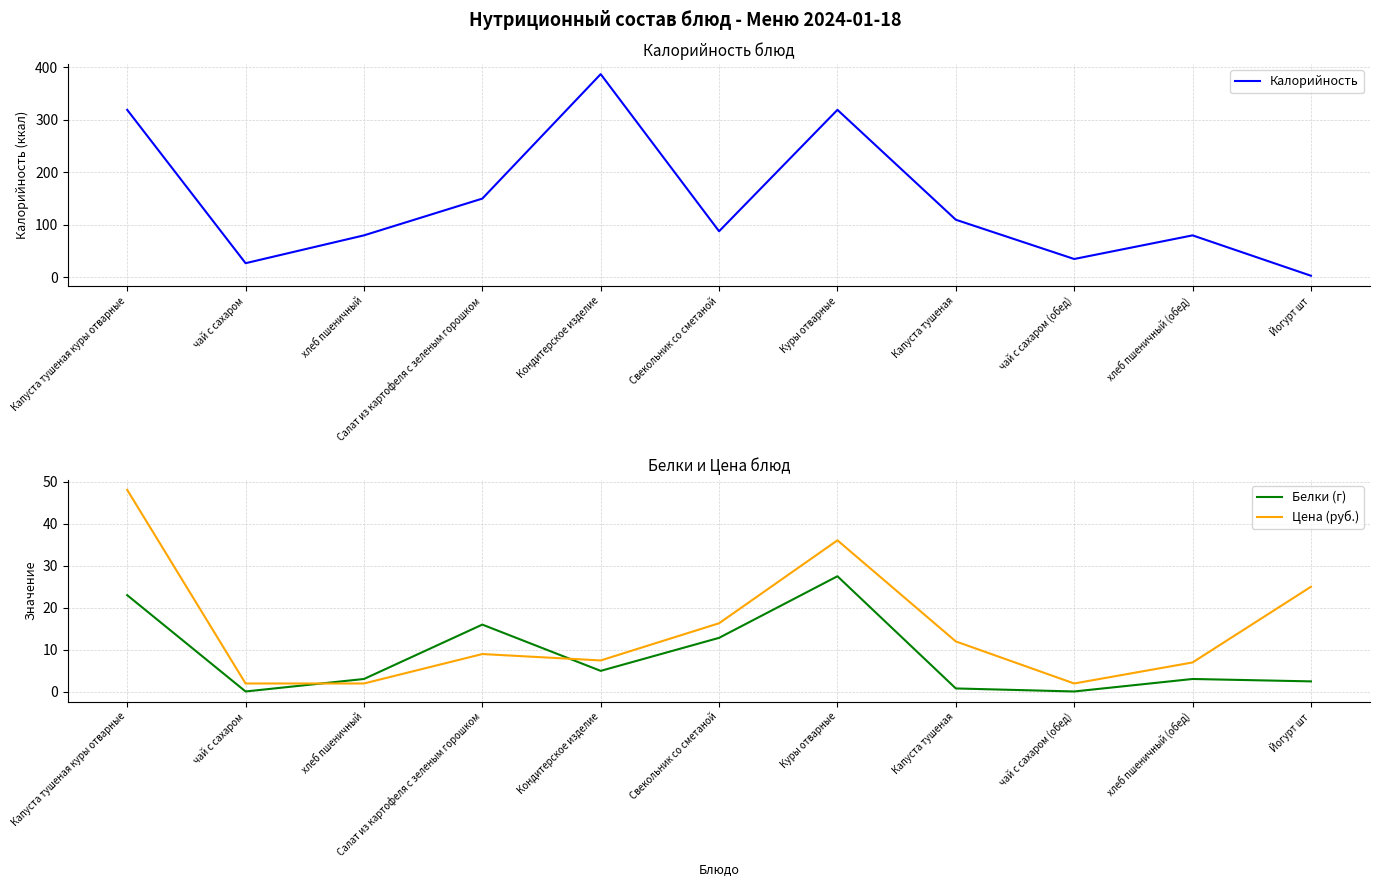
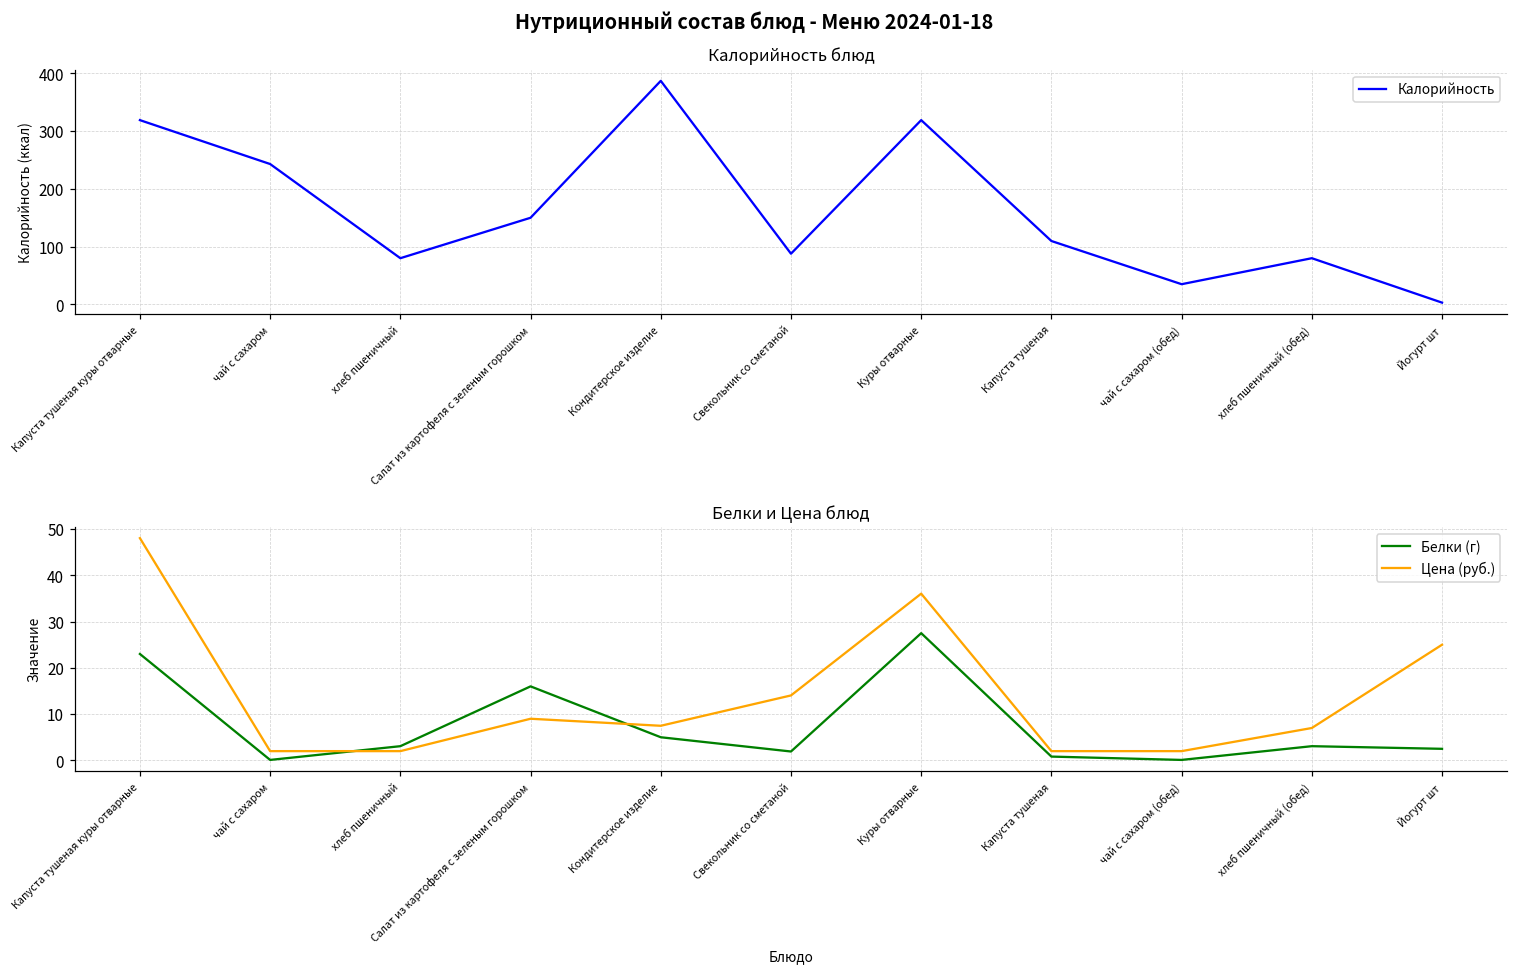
  {
    "Калорийность блюд": {
      "Капуста тушеная куры отварные": 320,
-     "чай с сахаром": 30,
+     "чай с сахаром": 240,
      "хлеб пшеничный": 80,
      "Салат из картофеля с зеленым горошком": 150,
      "Кондитерское изделие": 390,
      "Свекольник со сметаной": 90,
      "Куры отварные": 320,
      "Капуста тушеная": 110,
      "чай с сахаром (обед)": 40,
      "хлеб пшеничный (обед)": 80,
      "Йогурт шт": 0
    },
    "Белки и Цена блюд": {
      "Белки (г)": {
        "Капуста тушеная куры отварные": 23,
        "чай с сахаром": 0,
        "хлеб пшеничный": 3,
        "Салат из картофеля с зеленым горошком": 16,
        "Кондитерское изделие": 5,
-       "Свекольник со сметаной": 13,
+       "Свекольник со сметаной": 2,
        "Куры отварные": 28,
        "Капуста тушеная": 1,
        "чай с сахаром (обед)": 0,
        "хлеб пшеничный (обед)": 3,
        "Йогурт шт": 3
      },
      "Цена (руб.)": {
        "Капуста тушеная куры отварные": 48,
        "чай с сахаром": 2,
        "хлеб пшеничный": 2,
        "Салат из картофеля с зеленым горошком": 9,
        "Кондитерское изделие": 7,
-       "Свекольник со сметаной": 16,
+       "Свекольник со сметаной": 14,
        "Куры отварные": 36,
-       "Капуста тушеная": 12,
+       "Капуста тушеная": 2,
        "чай с сахаром (обед)": 2,
        "хлеб пшеничный (обед)": 7,
        "Йогурт шт": 25
      }
    }
  }
